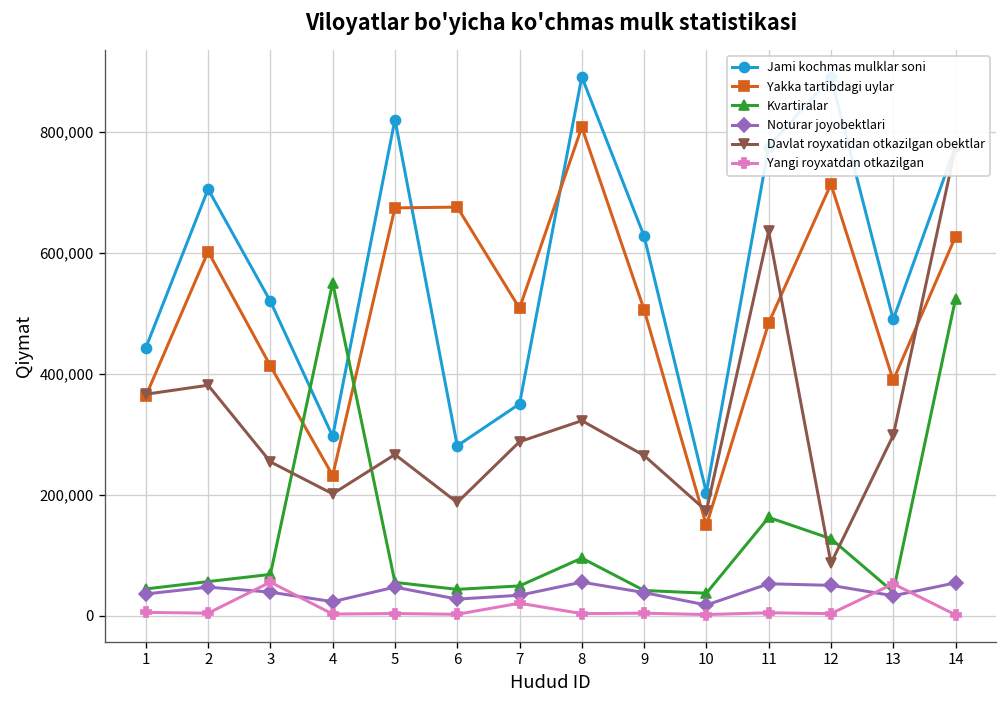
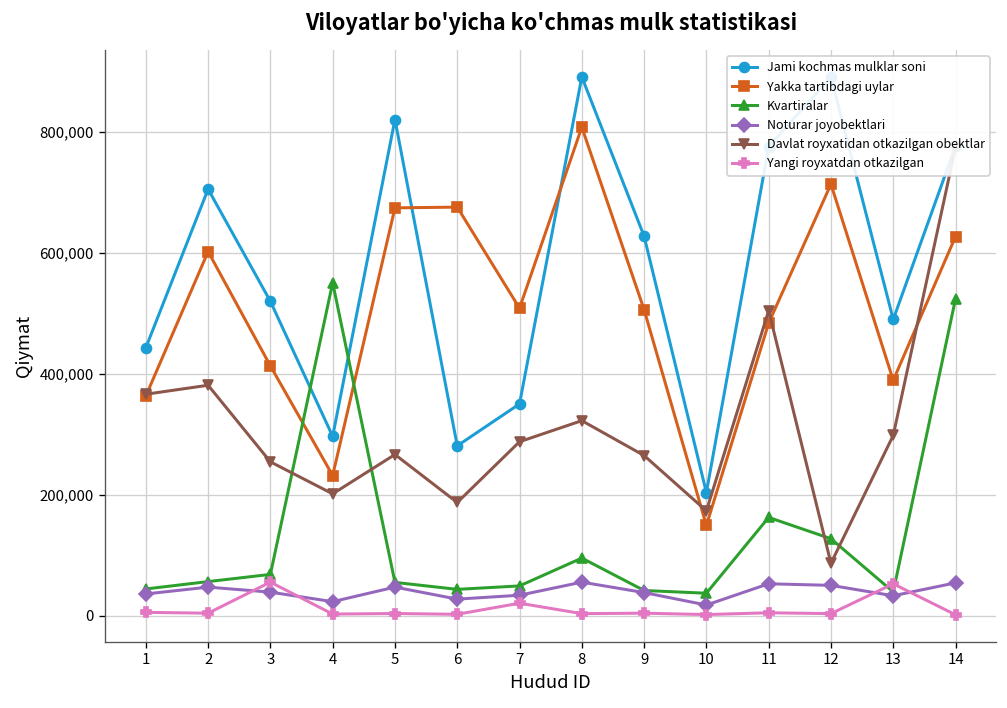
  {
    "Jami kochmas mulklar soni": {
      "1": "440,000",
      "2": "710,000",
      "3": "520,000",
      "4": "300,000",
      "5": "820,000",
      "6": "280,000",
      "7": "350,000",
      "8": "890,000",
      "9": "630,000",
      "10": "200,000",
      "13": "490,000"
    },
    "Yakka tartibdagi uylar": {
      "2": "600,000",
      "3": "410,000",
      "4": "230,000",
      "5": "670,000",
      "6": "680,000",
      "7": "510,000",
      "8": "810,000",
      "9": "510,000",
      "10": "150,000",
      "11": "480,000",
      "12": "710,000",
      "13": "390,000",
      "14": "630,000"
    },
    "Kvartiralar": {
      "1": "40,000",
      "2": "60,000",
      "3": "70,000",
      "4": "550,000",
      "5": "50,000",
      "6": "40,000",
      "7": "50,000",
      "8": "100,000",
      "10": "40,000",
      "11": "160,000",
      "12": "130,000",
      "13": "40,000",
      "14": "520,000"
    },
    "Noturar joyobektlari": {
      "1": "40,000",
      "2": "50,000",
      "3": "40,000",
      "4": "20,000",
      "5": "50,000",
      "6": "30,000",
      "7": "30,000",
      "8": "60,000",
      "10": "20,000",
      "11": "50,000",
      "12": "50,000",
      "13": "30,000",
      "14": "50,000"
    },
    "Davlat royxatidan otkazilgan obektlar": {
      "2": "380,000",
      "3": "250,000",
      "4": "200,000",
      "5": "270,000",
      "6": "190,000",
      "7": "290,000",
      "8": "320,000",
      "9": "260,000",
      "10": "170,000",
-     "11": "640,000",
+     "11": "500,000",
      "12": "90,000",
      "13": "300,000"
    },
    "Yangi royxatdan otkazilgan": {
      "1": "10,000",
      "2": "0",
      "3": "60,000",
      "4": "0",
      "5": "0",
      "6": "0",
      "7": "20,000",
      "8": "0",
      "9": "0",
      "10": "0",
      "11": "0",
      "12": "0",
      "13": "50,000",
      "14": "0"
    }
  }
